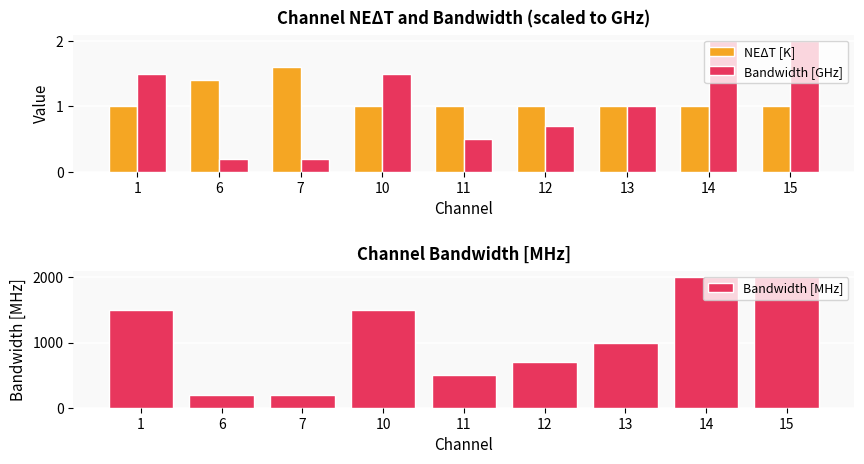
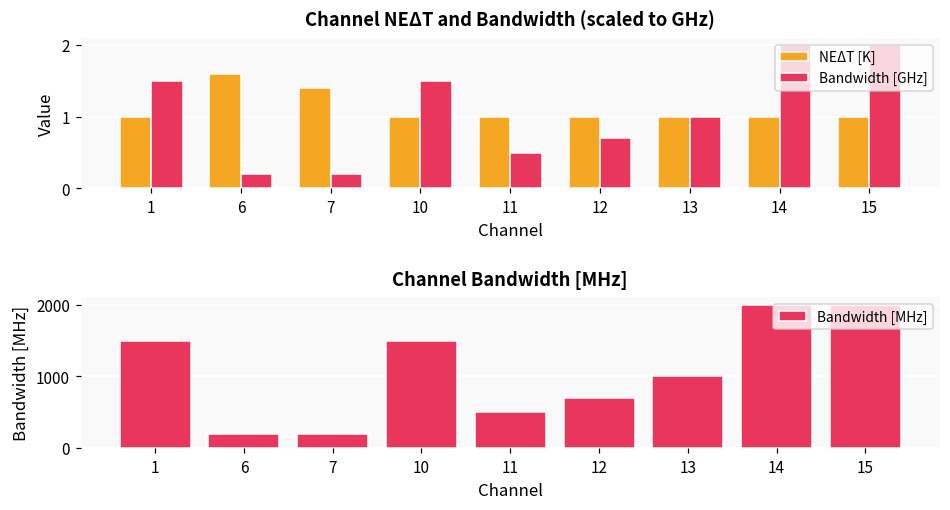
  {
    "Channel NEΔT and Bandwidth (scaled to GHz)": {
      "NEΔT [K]": {
        "1": 1.0,
-       "6": 1.4,
-       "7": 1.6,
+       "6": 1.6,
+       "7": 1.4,
        "10": 1.0,
        "11": 1.0,
        "12": 1.0,
        "13": 1.0,
        "14": 1.0,
        "15": 1.0
      },
      "Bandwidth [GHz]": {
        "1": 1.5,
        "6": 0.2,
        "7": 0.2,
        "10": 1.5,
        "11": 0.5,
        "12": 0.7,
        "13": 1.0
      }
    },
    "Channel Bandwidth [MHz]": {
      "1": 1500,
      "6": 200,
      "7": 200,
      "10": 1500,
      "11": 500,
      "12": 700,
      "13": 1000
    }
  }
